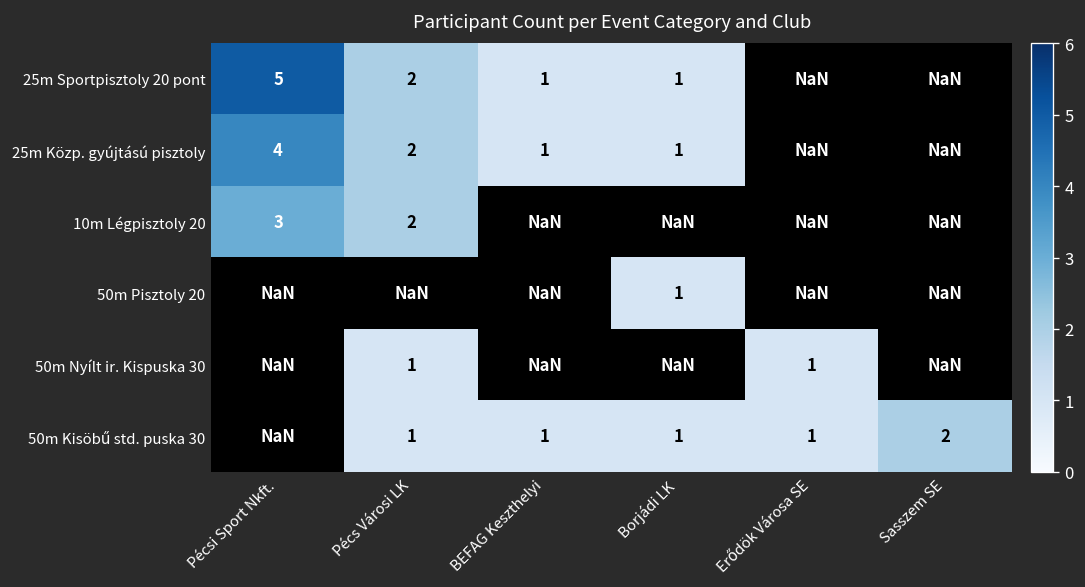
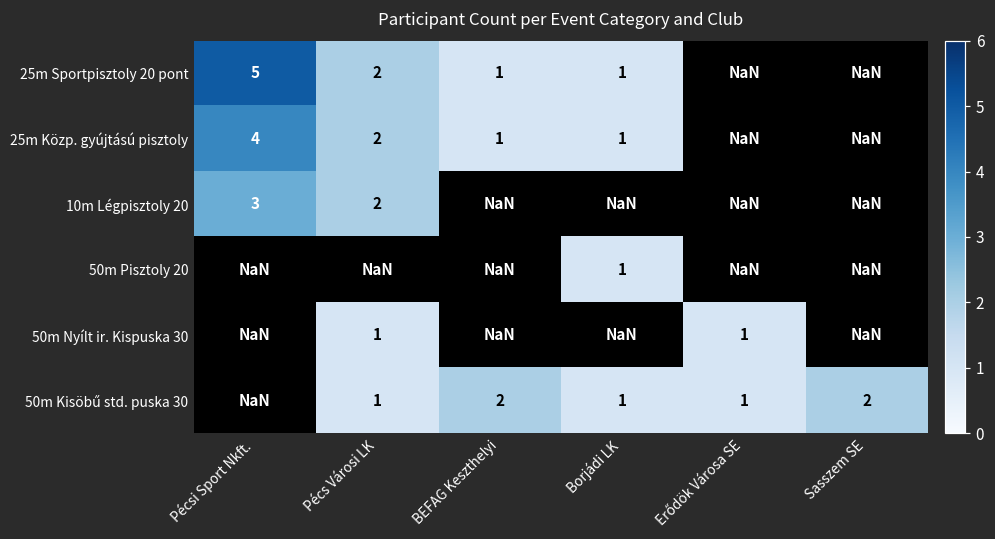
  {
    "25m Sportpisztoly 20 pont": {
      "Pécsi Sport Nkft.": 5,
      "Pécs Városi LK": 2,
      "BEFAG Keszthelyi": 1,
      "Borjádi LK": 1
    },
    "25m Közp. gyújtású pisztoly": {
      "Pécsi Sport Nkft.": 4,
      "Pécs Városi LK": 2,
      "BEFAG Keszthelyi": 1,
      "Borjádi LK": 1
    },
    "10m Légpisztoly 20": {
      "Pécsi Sport Nkft.": 3,
      "Pécs Városi LK": 2
    },
    "50m Pisztoly 20": {
      "Borjádi LK": 1
    },
    "50m Nyílt ir. Kispuska 30": {
      "Pécs Városi LK": 1,
      "Erődök Városa SE": 1
    },
    "50m Kisöbű std. puska 30": {
      "Pécs Városi LK": 1,
-     "BEFAG Keszthelyi": 1,
+     "BEFAG Keszthelyi": 2,
      "Borjádi LK": 1,
      "Erődök Városa SE": 1,
      "Sasszem SE": 2
    }
  }
